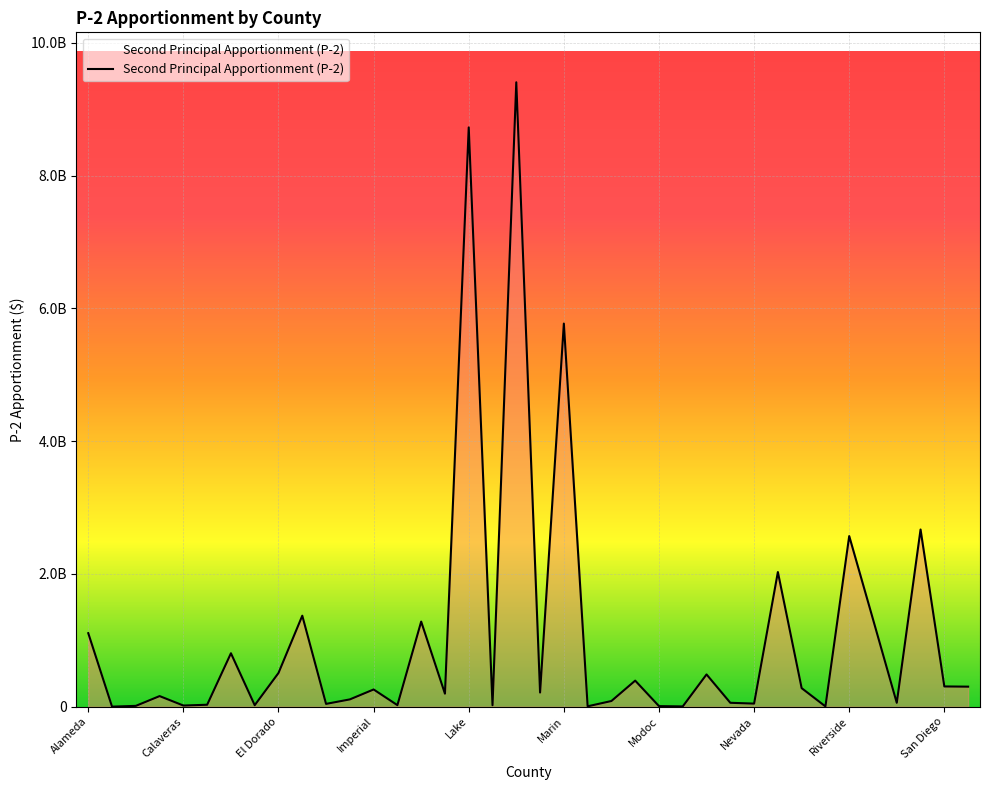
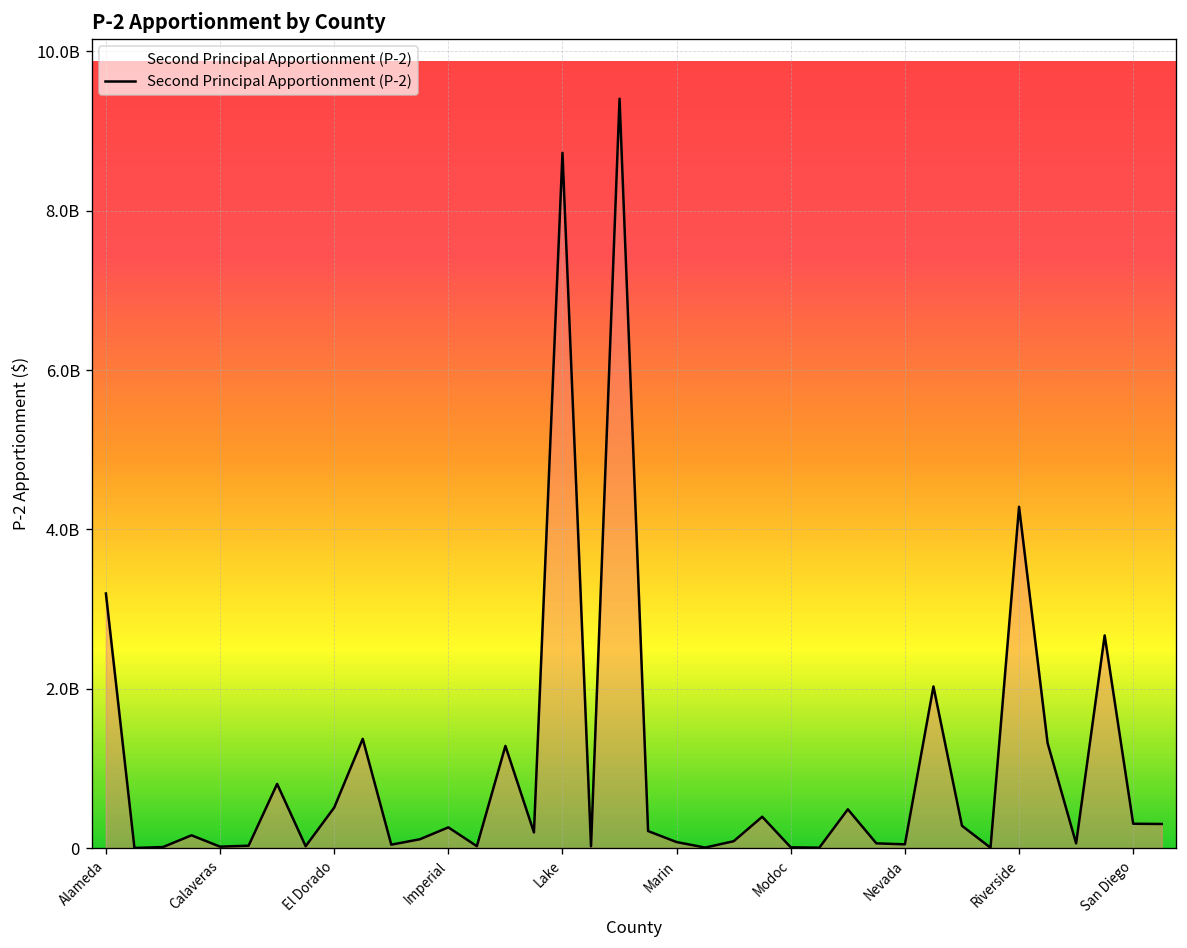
  {
-   "Alameda": 1100000000,
+   "Alameda": 3200000000,
    "Calaveras": 0,
    "El Dorado": 500000000,
    "Imperial": 300000000,
    "Lake": 8700000000,
-   "Marin": 5800000000,
+   "Marin": 100000000,
    "Modoc": 0,
    "Nevada": 0,
-   "Riverside": 2600000000,
+   "Riverside": 4300000000,
    "San Diego": 300000000
  }
